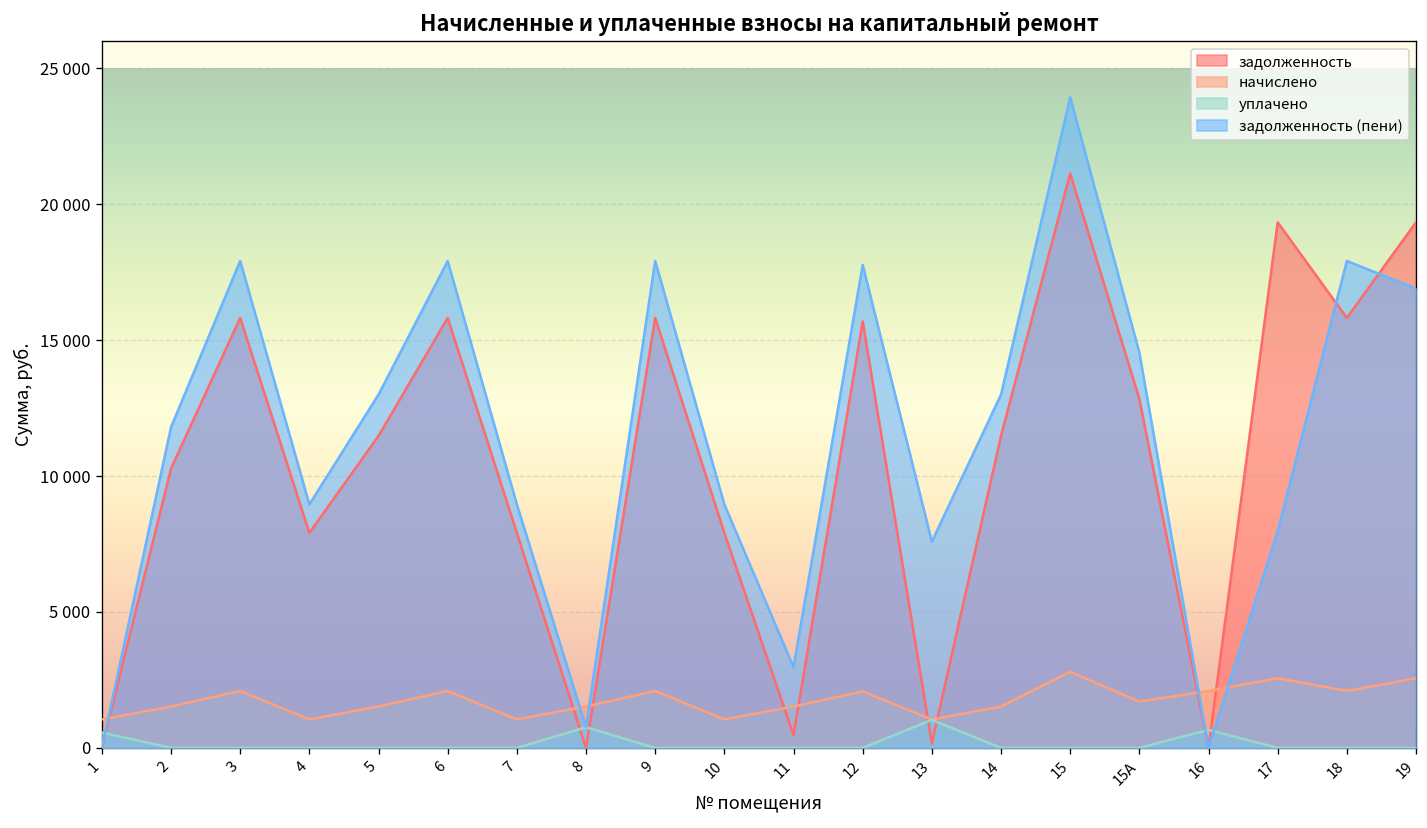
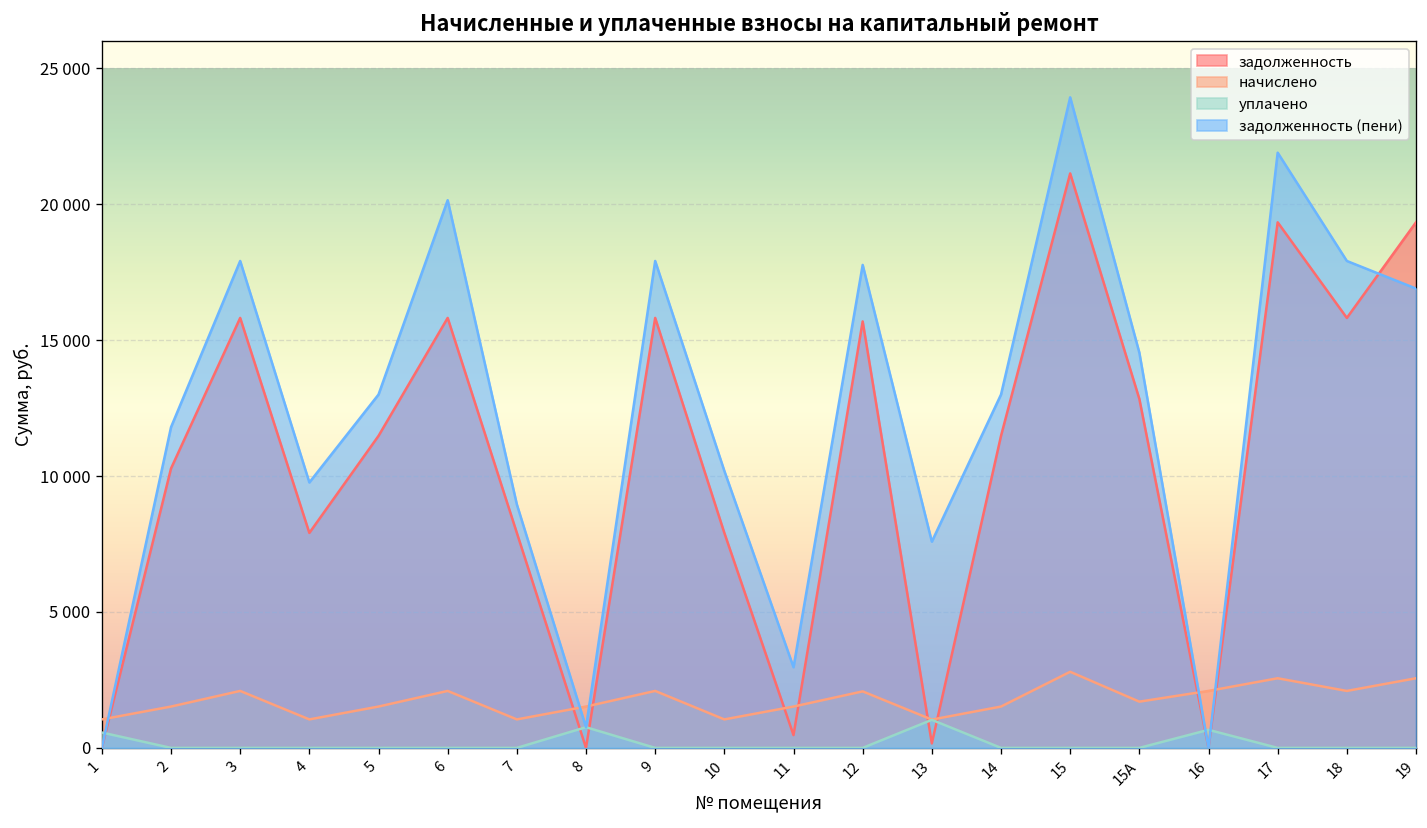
  {
    "уплачено": {
      "1": 600,
      "2": 0,
      "3": 0,
      "4": 0,
      "5": 0,
      "6": 0,
      "7": 0,
      "9": 0,
      "10": 0,
      "11": 0,
      "12": 0,
      "14": 0,
      "15": 0,
      "15А": 0,
      "16": 700,
      "17": 0,
      "18": 0,
      "19": 0
    },
    "задолженность (пени)": {
      "2": 11800,
      "3": 17900,
-     "4": 9000,
+     "4": 9800,
      "5": 13000,
-     "6": 17900,
+     "6": 20200,
      "7": 9000,
      "9": 17900,
-     "10": 9000,
+     "10": 10200,
      "11": 3000,
      "12": 17800,
      "13": 7600,
      "14": 13000,
      "15": 23900,
      "15А": 14500,
-     "17": 8000,
+     "17": 21900,
      "18": 17900,
      "19": 16900
    }
  }
